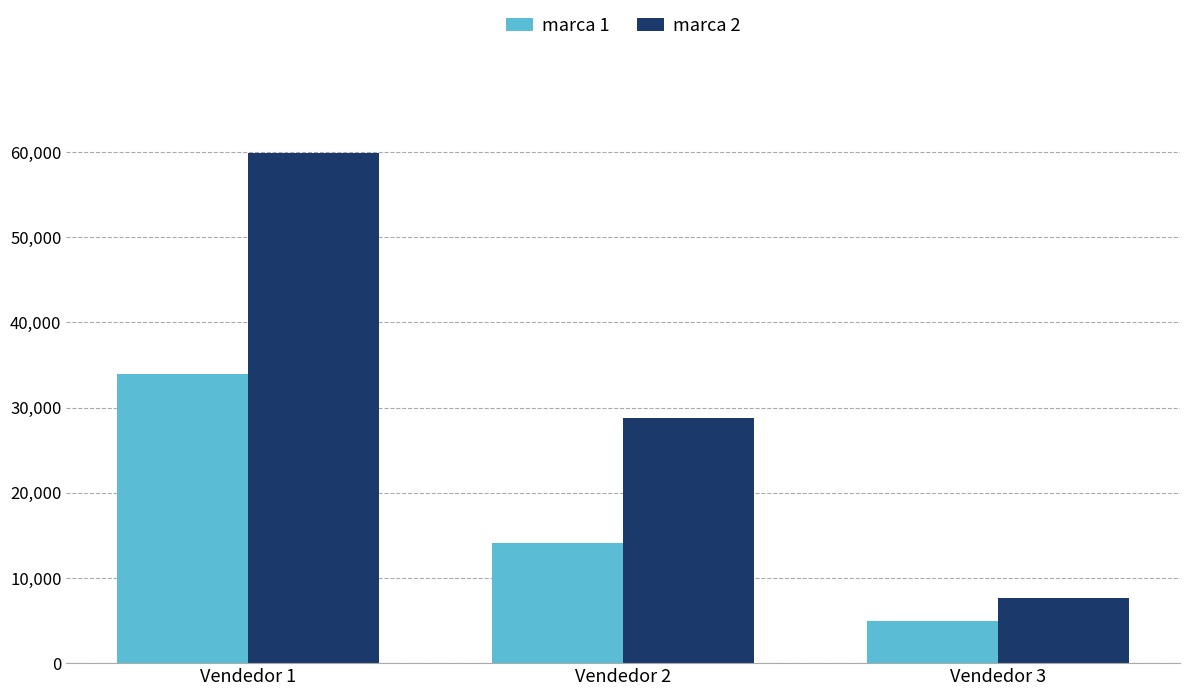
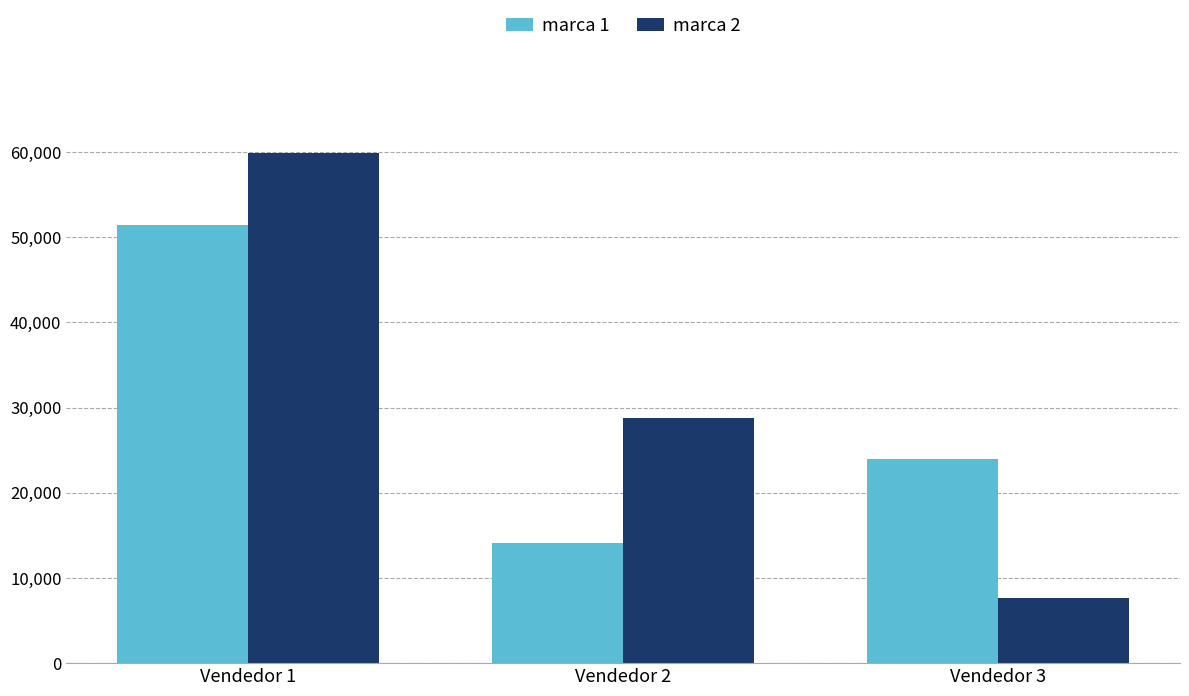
  {
    "marca 1": {
-     "Vendedor 1": "34,000",
+     "Vendedor 1": "51,000",
      "Vendedor 2": "14,000",
-     "Vendedor 3": "5,000"
+     "Vendedor 3": "24,000"
    },
    "marca 2": {
      "Vendedor 1": "60,000",
      "Vendedor 2": "29,000",
      "Vendedor 3": "8,000"
    }
  }
